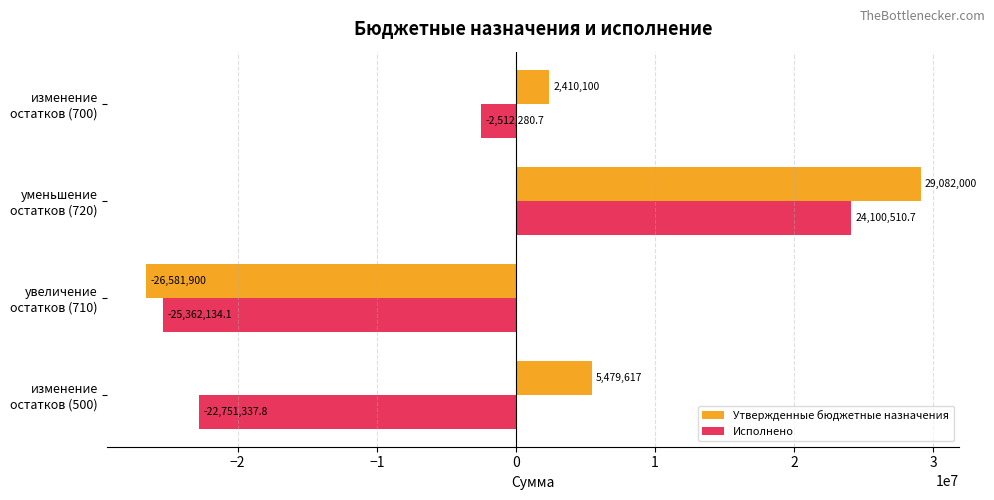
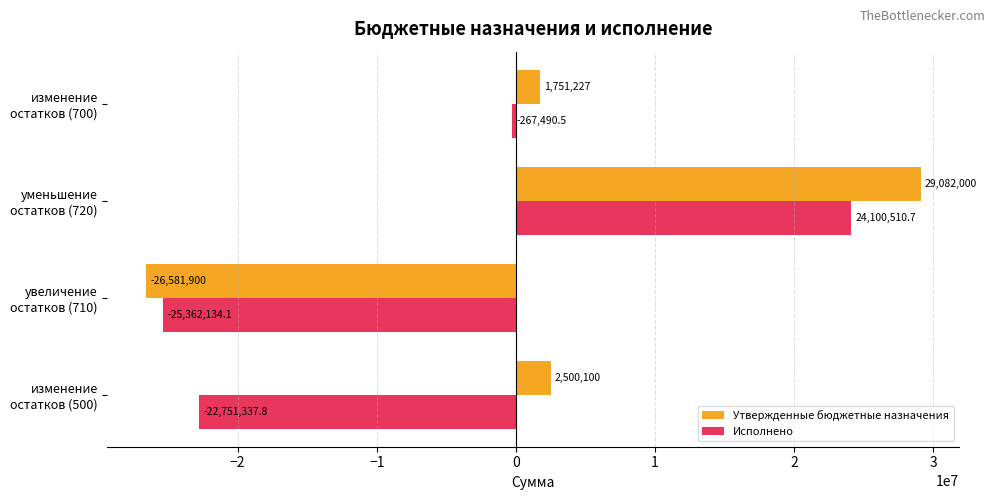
  {
    "Утвержденные бюджетные назначения": {
-     "изменение остатков (700)": "2,410,100",
+     "изменение остатков (700)": "1,751,227",
      "уменьшение остатков (720)": "29,082,000",
      "увеличение остатков (710)": "-26,581,900",
-     "изменение остатков (500)": "5,479,617"
+     "изменение остатков (500)": "2,500,100"
    },
    "Исполнено": {
-     "изменение остатков (700)": "-2,512,280.7",
+     "изменение остатков (700)": "-267,490.5",
      "уменьшение остатков (720)": "24,100,510.7",
      "увеличение остатков (710)": "-25,362,134.1",
      "изменение остатков (500)": "-22,751,337.8"
    }
  }
